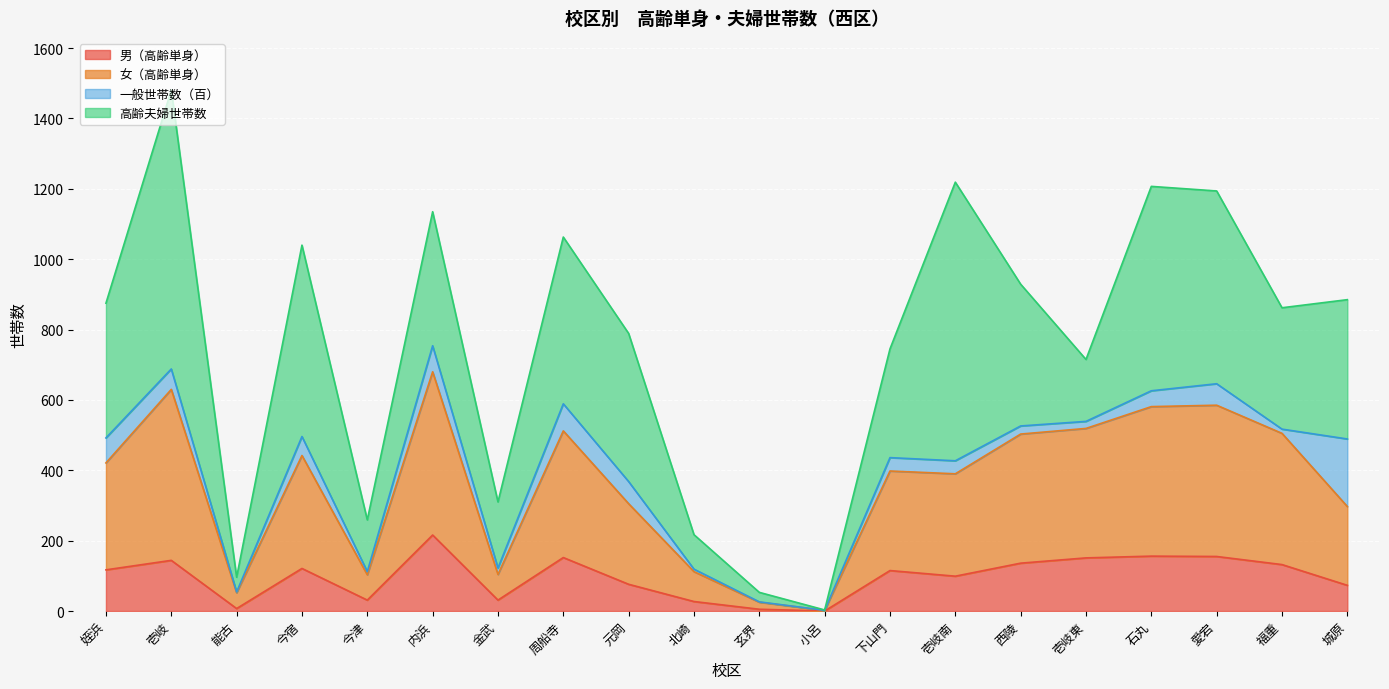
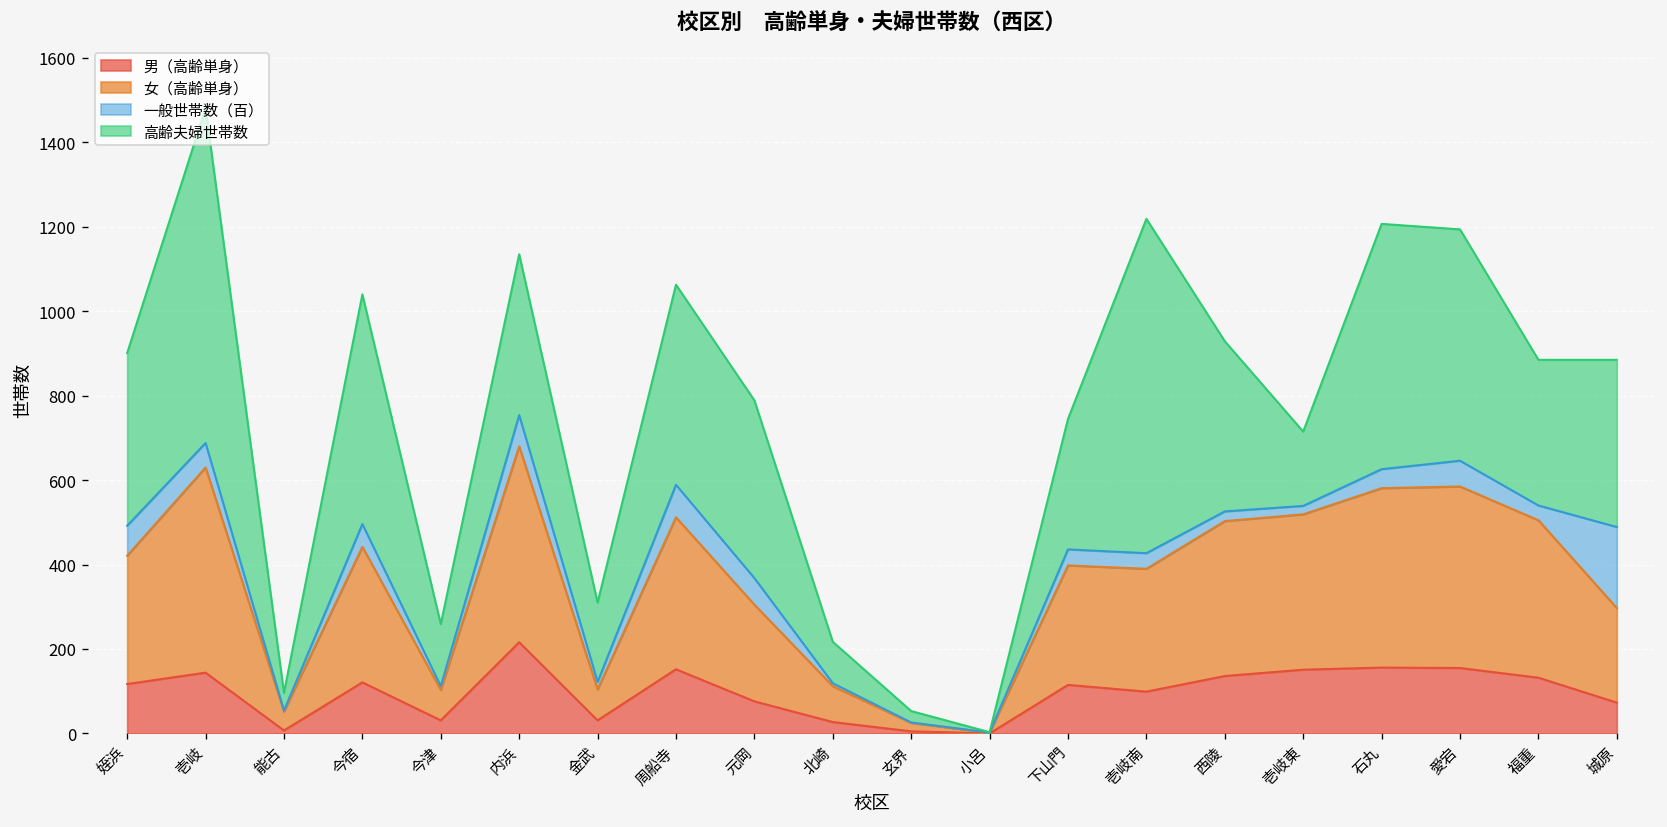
  {
    "一般世帯数（百）": {
      "姪浜": 70,
      "壱岐": 60,
      "今宿": 50,
      "今津": 10,
      "内浜": 70,
      "金武": 20,
      "周船寺": 80,
      "元岡": 60,
      "下山門": 40,
      "壱岐南": 40,
      "西陵": 20,
      "壱岐東": 20,
      "石丸": 50,
      "愛宕": 60,
-     "福重": 10,
+     "福重": 40,
      "城原": 190
    },
    "高齢夫婦世帯数": {
-     "姪浜": 380,
+     "姪浜": 410,
      "能古": 40,
      "今宿": 540,
      "今津": 150,
      "内浜": 380,
      "金武": 190,
      "周船寺": 470,
      "元岡": 420,
      "北崎": 100,
      "玄界": 30,
      "下山門": 310,
      "壱岐南": 790,
      "西陵": 400,
      "壱岐東": 180,
      "石丸": 580,
      "愛宕": 550,
      "福重": 350,
      "城原": 400
    }
  }
